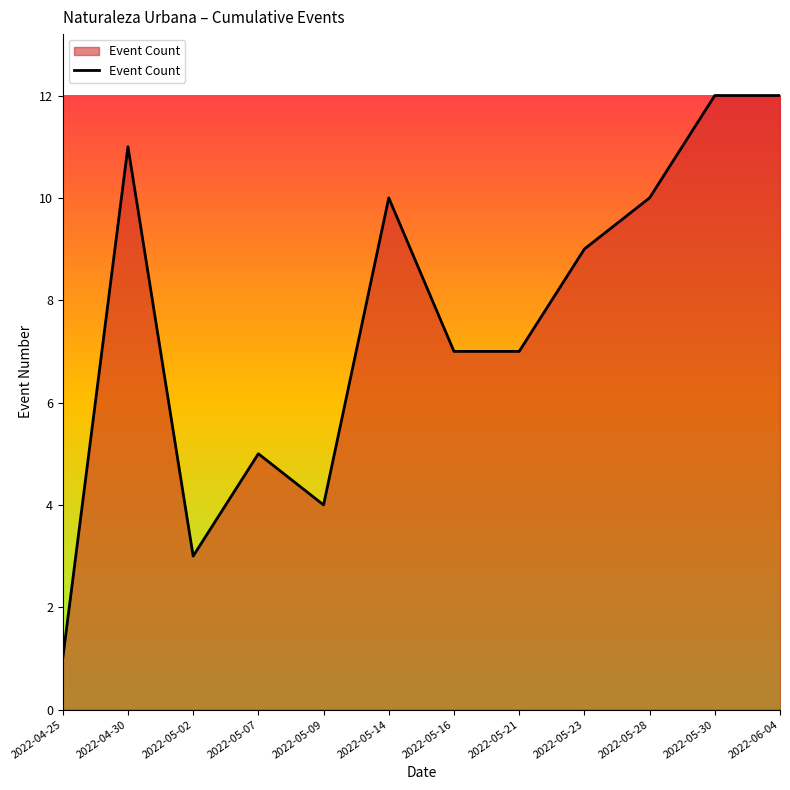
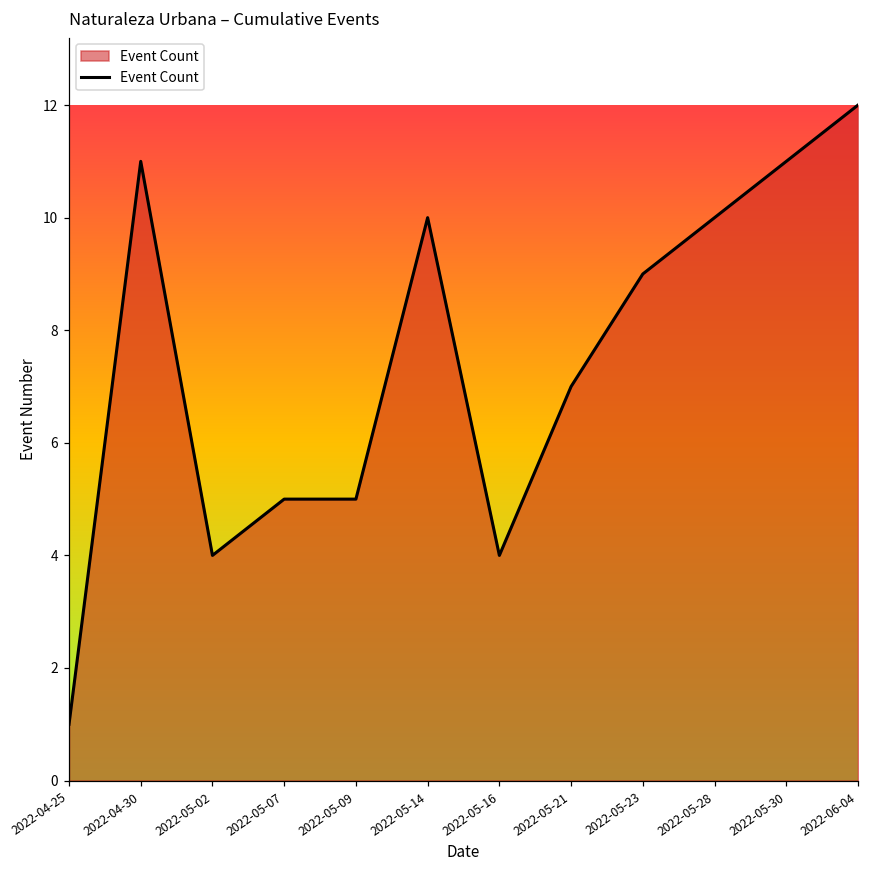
  {
    "2022-04-25": 1,
    "2022-04-30": 11,
-   "2022-05-02": 3,
+   "2022-05-02": 4,
    "2022-05-07": 5,
-   "2022-05-09": 4,
+   "2022-05-09": 5,
    "2022-05-14": 10,
-   "2022-05-16": 7,
+   "2022-05-16": 4,
    "2022-05-21": 7,
    "2022-05-23": 9,
    "2022-05-28": 10,
-   "2022-05-30": 12,
+   "2022-05-30": 11,
    "2022-06-04": 12
  }
